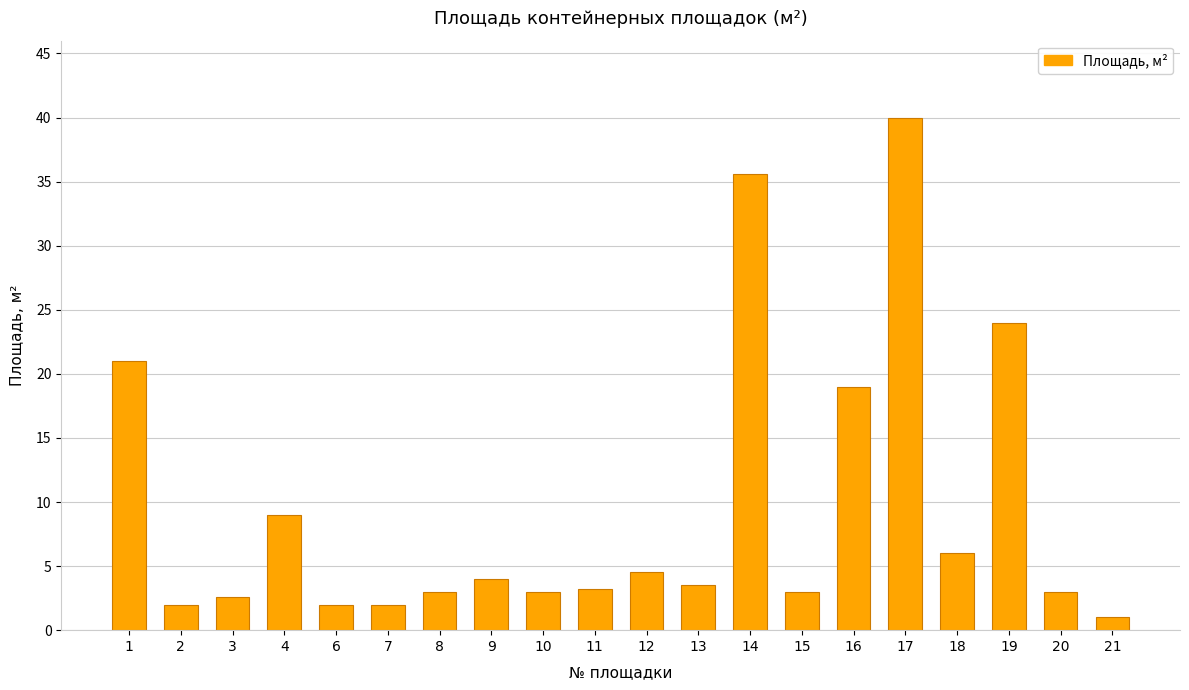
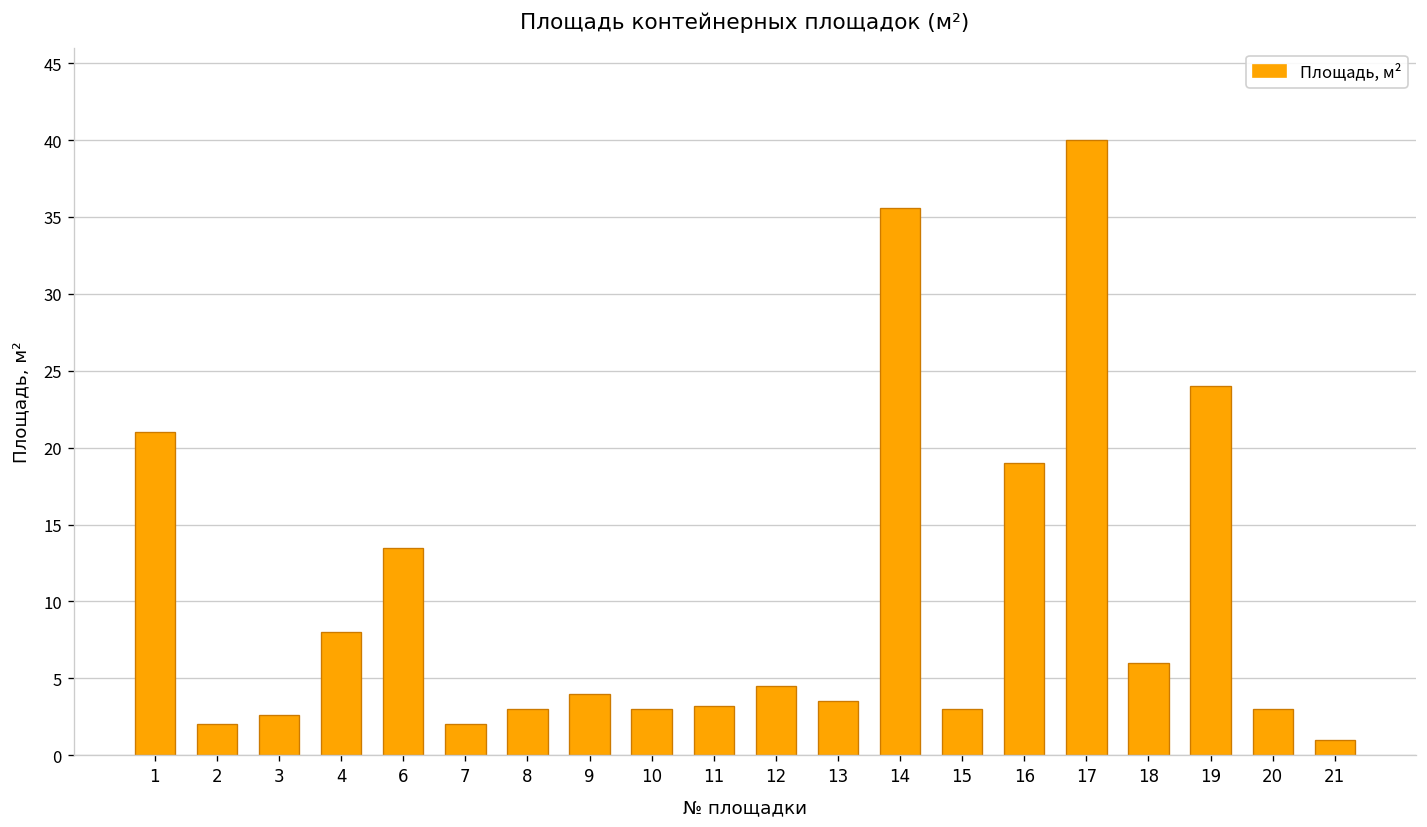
  {
    "1": 21.0,
    "2": 2.0,
    "3": 2.6,
-   "4": 9,
-   "6": 2.0,
+   "4": 8,
+   "6": 13.5,
    "7": 2.0,
    "8": 3.0,
    "9": 4.0,
    "10": 3.0,
    "11": 3.2,
    "12": 4.5,
    "13": 3.5,
    "14": 35.6,
    "15": 3.0,
    "16": 19.0,
    "17": 40.0,
    "18": 6.0,
    "19": 24.0,
    "20": 3.0,
    "21": 1.0
  }
